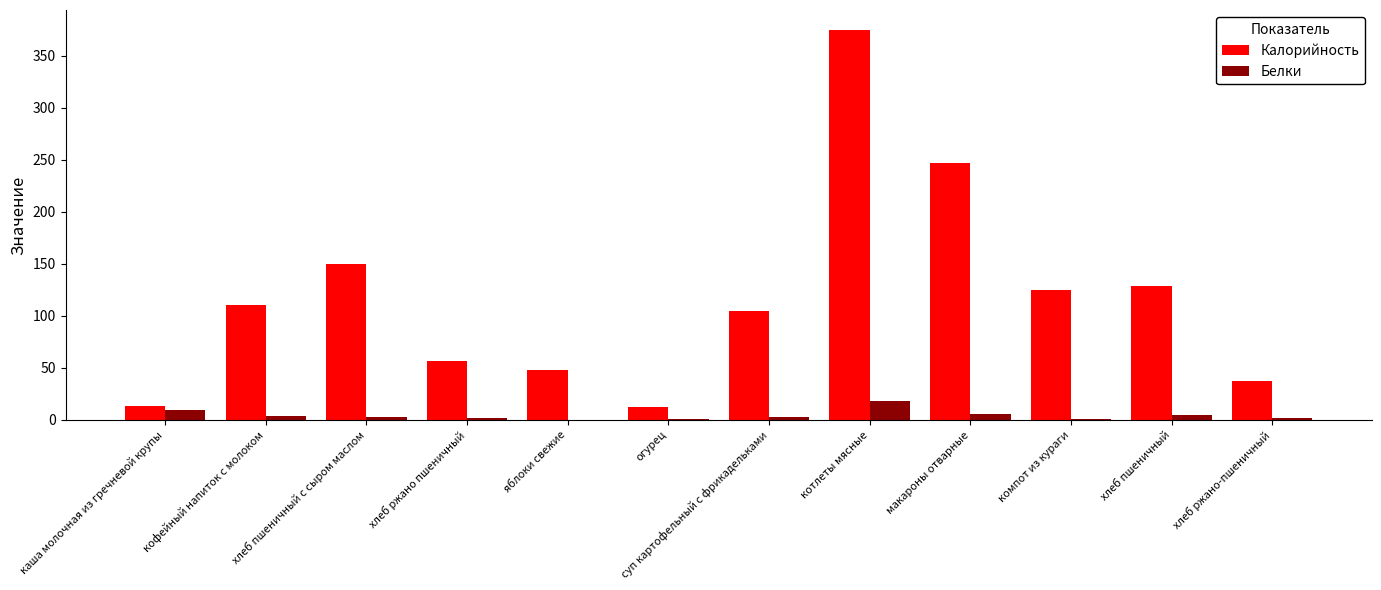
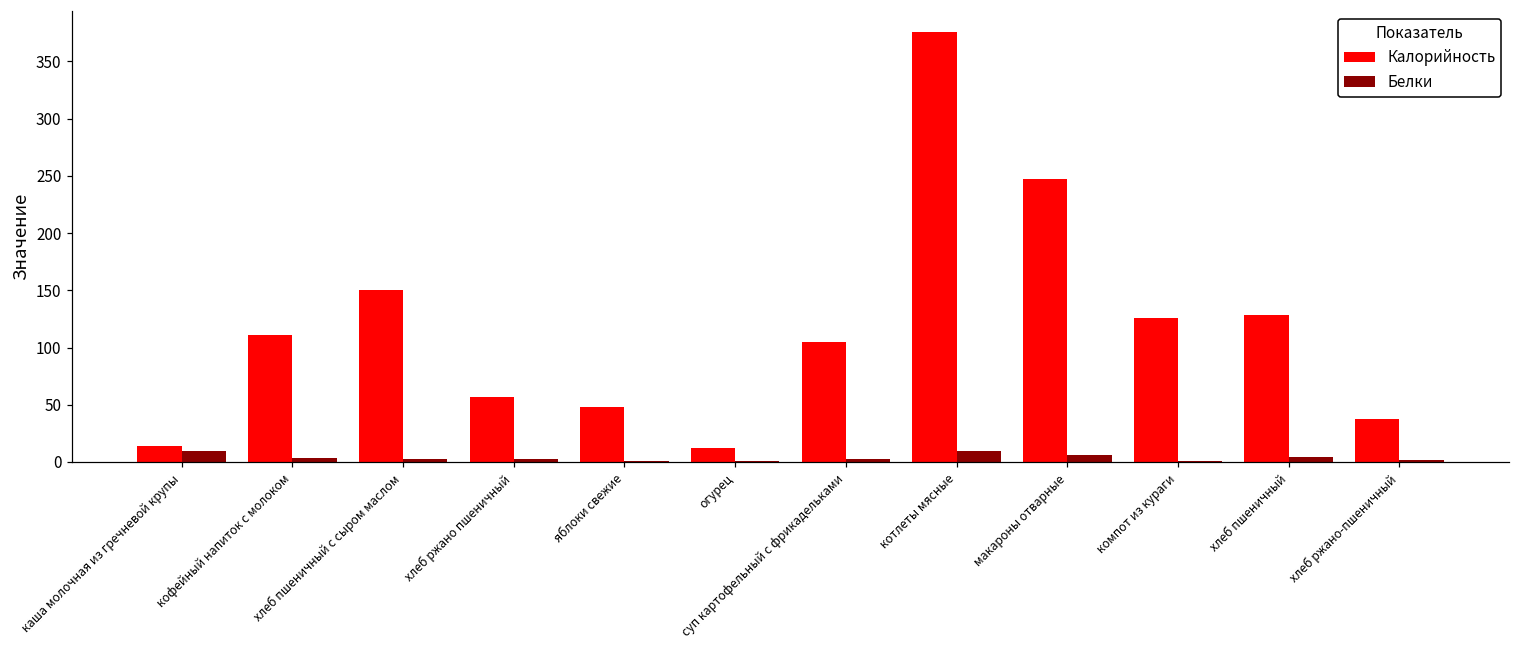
  {
    "Калорийность": {
      "каша молочная из гречневой крупы": 14,
      "кофейный напиток с молоком": 111,
      "хлеб пшеничный с сыром маслом": 150,
      "хлеб ржано пшеничный": 56,
      "яблоки свежие": 48,
      "огурец": 12,
      "суп картофельный с фрикадельками": 105,
      "котлеты мясные": 375,
      "макароны отварные": 247,
      "компот из кураги": 125,
      "хлеб пшеничный": 129,
      "хлеб ржано-пшеничный": 38
    },
    "Белки": {
      "каша молочная из гречневой крупы": 10,
      "кофейный напиток с молоком": 3,
      "хлеб пшеничный с сыром маслом": 3,
      "суп картофельный с фрикадельками": 2,
-     "котлеты мясные": 18,
+     "котлеты мясные": 9,
      "макароны отварные": 6,
      "хлеб пшеничный": 4
    }
  }
